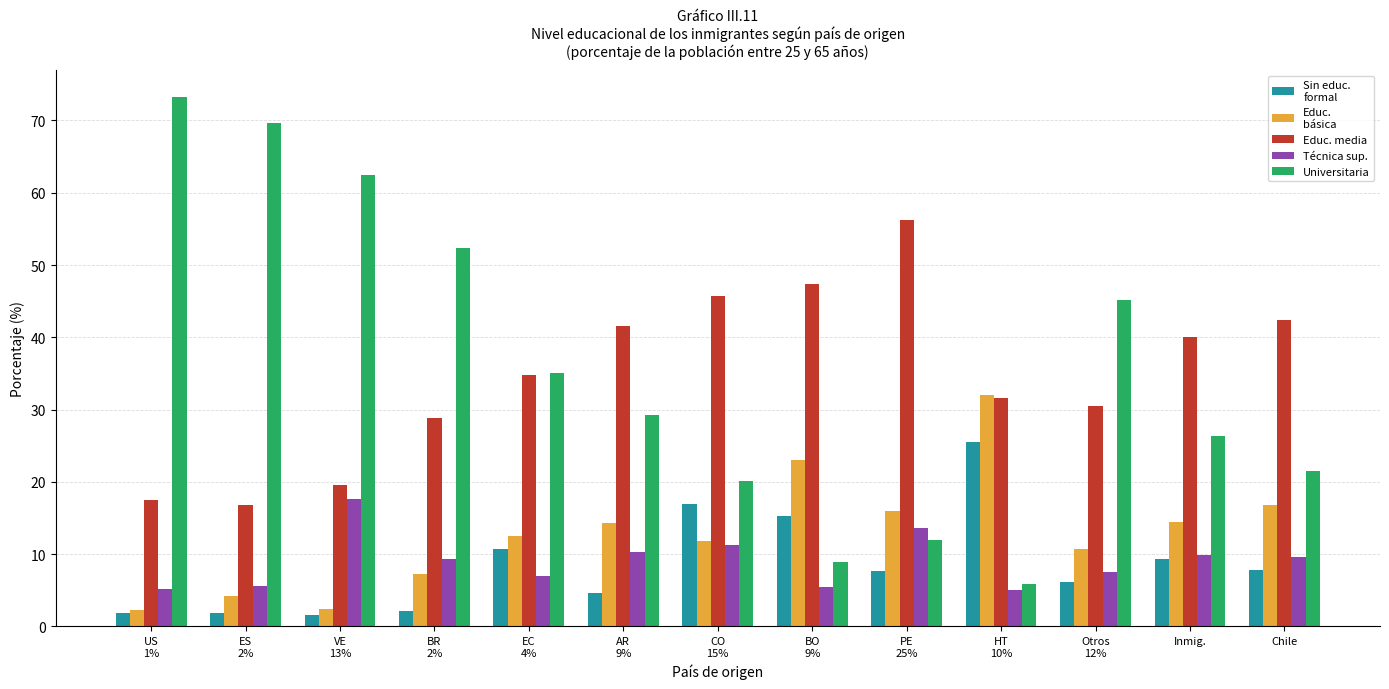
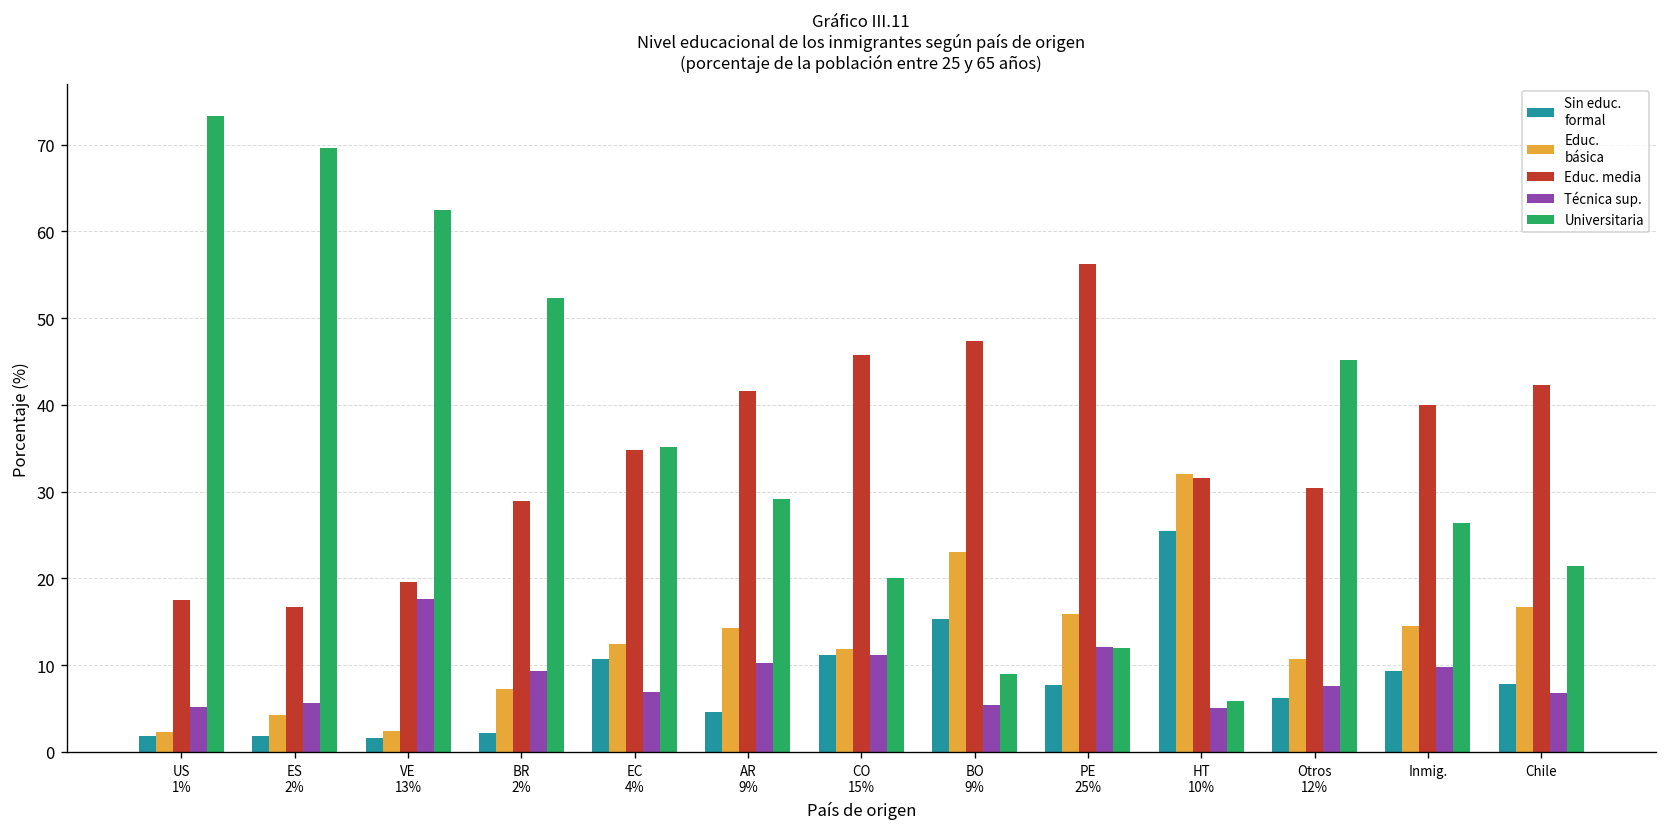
  {
    "Sin educ. formal": {
      "US 1%": 2,
      "ES 2%": 2,
      "VE 13%": 2,
      "BR 2%": 2,
      "EC 4%": 11,
      "AR 9%": 5,
-     "CO 15%": 17,
+     "CO 15%": 11,
      "BO 9%": 15,
      "PE 25%": 8,
      "HT 10%": 25,
      "Otros 12%": 6,
      "Inmig.": 9,
      "Chile": 8
    },
    "Educ. básica": {
      "US 1%": 2,
      "ES 2%": 4,
      "VE 13%": 2,
      "BR 2%": 7,
      "EC 4%": 12,
      "AR 9%": 14,
      "CO 15%": 12,
      "BO 9%": 23,
      "PE 25%": 16,
      "HT 10%": 32,
      "Otros 12%": 11,
      "Inmig.": 14,
      "Chile": 17
    },
    "Educ. media": {
      "US 1%": 18,
      "ES 2%": 17,
      "VE 13%": 20,
      "BR 2%": 29,
      "EC 4%": 35,
      "AR 9%": 42,
      "CO 15%": 46,
      "BO 9%": 47,
      "PE 25%": 56,
      "HT 10%": 32,
      "Otros 12%": 30,
      "Inmig.": 40,
      "Chile": 42
    },
    "Técnica sup.": {
      "US 1%": 5,
      "ES 2%": 6,
      "VE 13%": 18,
      "BR 2%": 9,
      "EC 4%": 7,
      "AR 9%": 10,
      "CO 15%": 11,
      "BO 9%": 5,
-     "PE 25%": 14,
+     "PE 25%": 12,
      "HT 10%": 5,
      "Otros 12%": 8,
      "Inmig.": 10,
-     "Chile": 10
+     "Chile": 7
    },
    "Universitaria": {
      "US 1%": 73,
      "ES 2%": 70,
      "VE 13%": 62,
      "BR 2%": 52,
      "EC 4%": 35,
      "AR 9%": 29,
      "CO 15%": 20,
      "BO 9%": 9,
      "PE 25%": 12,
      "HT 10%": 6,
      "Otros 12%": 45,
      "Inmig.": 26,
      "Chile": 21
    }
  }
